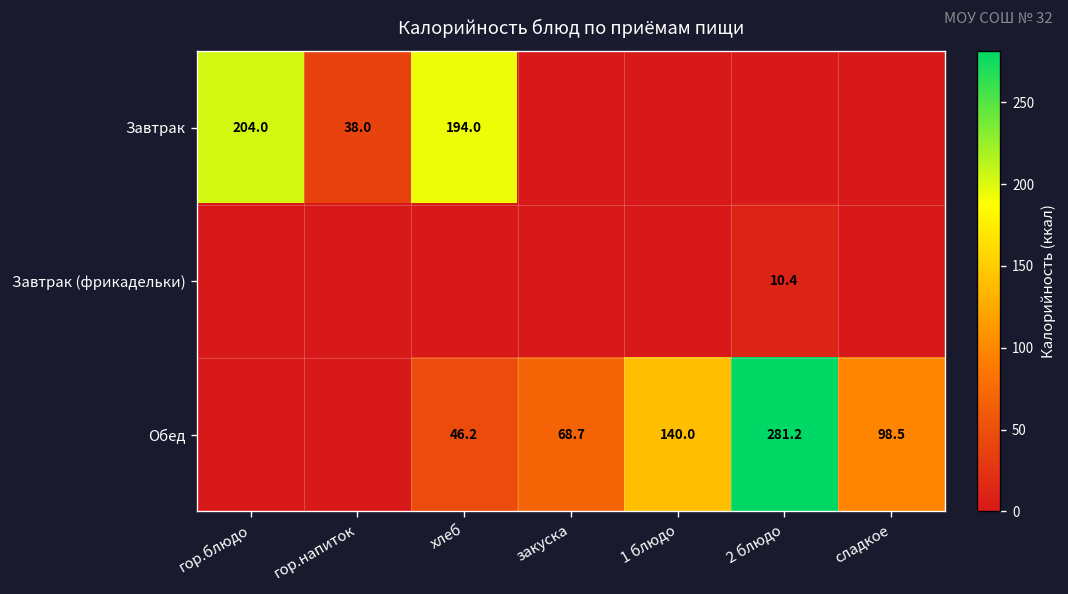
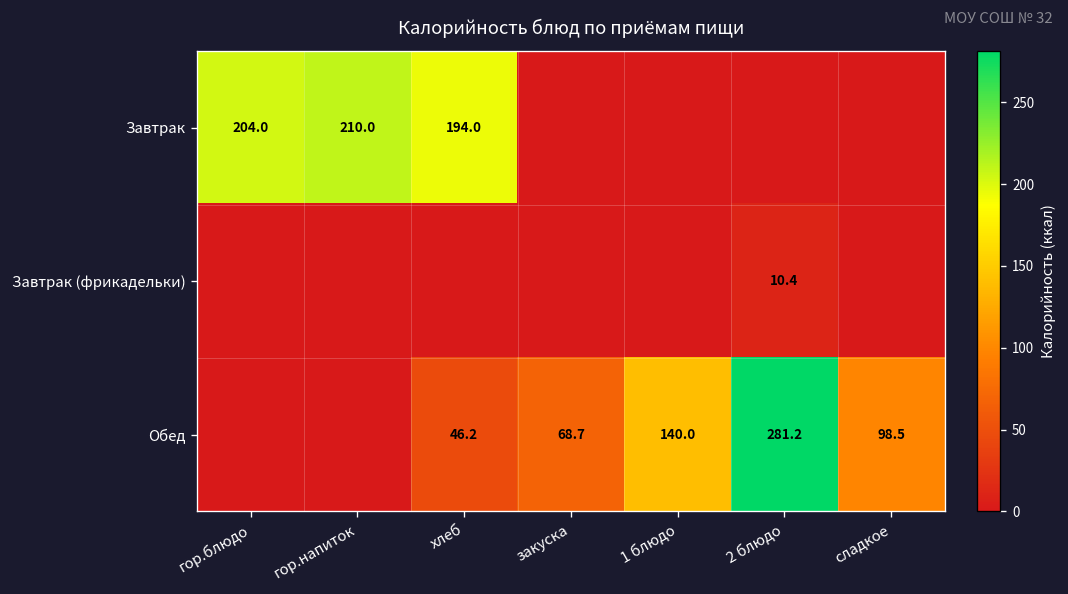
  {
    "Завтрак": {
      "гор.блюдо": 204.0,
-     "гор.напиток": 38.0,
+     "гор.напиток": 210.0,
      "хлеб": 194.0
    },
    "Завтрак (фрикадельки)": {
      "2 блюдо": 10.4
    },
    "Обед": {
      "хлеб": 46.2,
      "закуска": 68.7,
      "1 блюдо": 140.0,
      "2 блюдо": 281.2,
      "сладкое": 98.5
    }
  }
